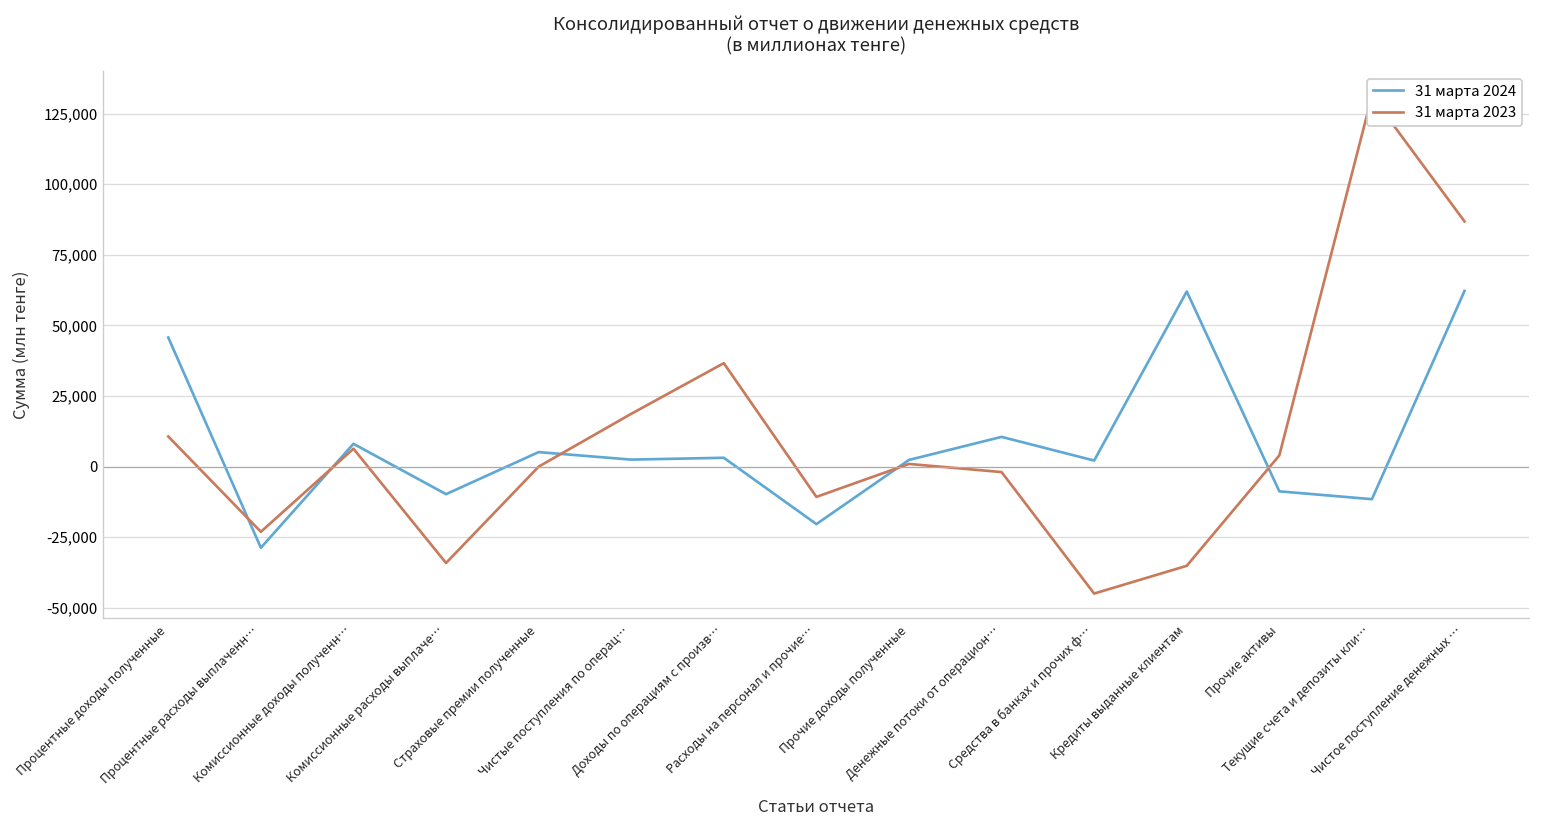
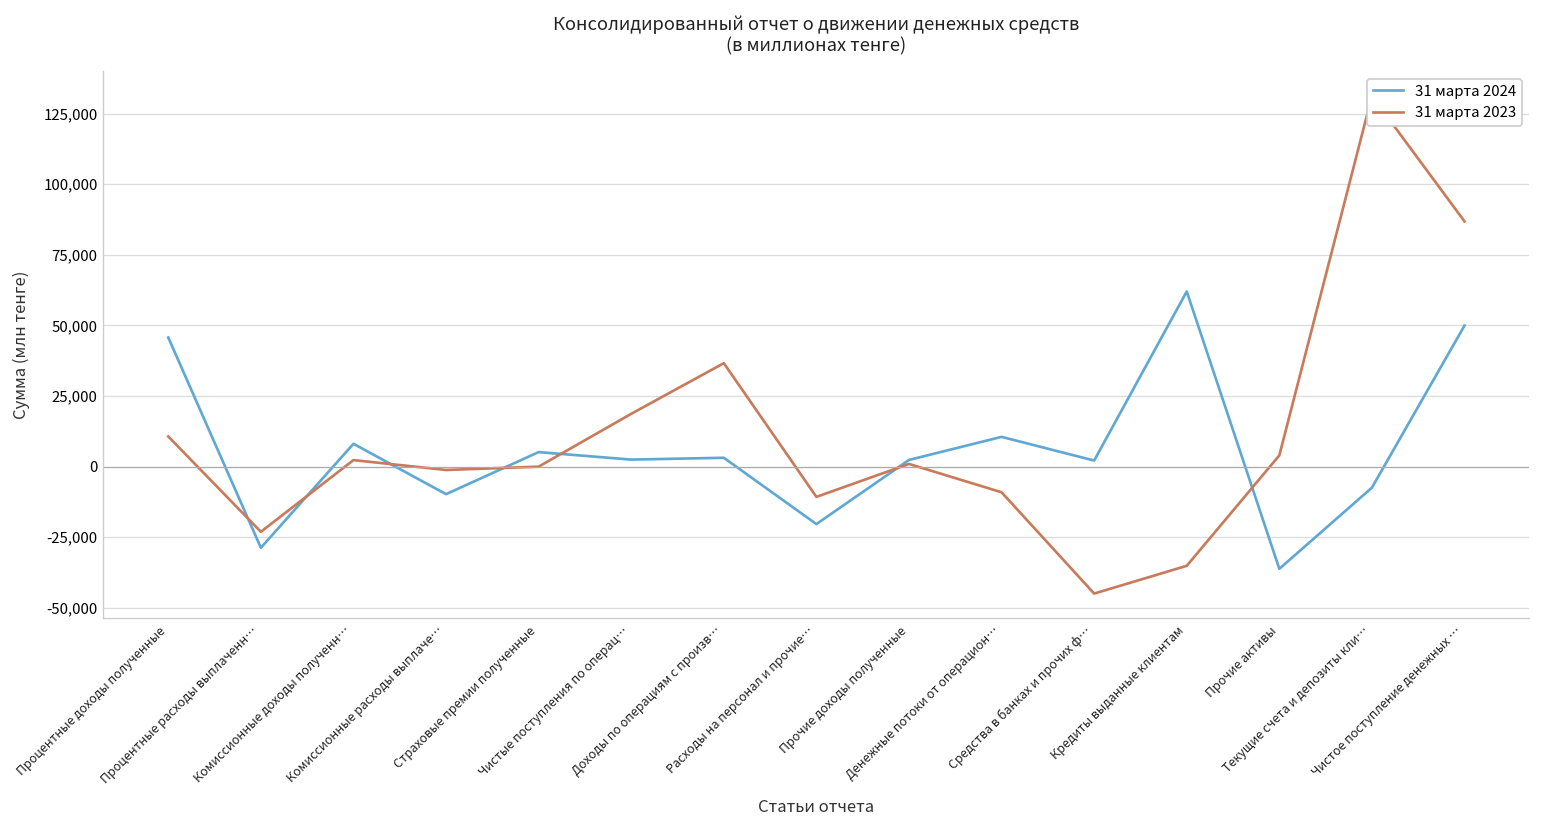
  {
    "31 марта 2024": {
      "Процентные доходы полученные": "46,000",
      "Процентные расходы выплаченн…": "-29,000",
      "Комиссионные доходы полученн…": "8,000",
      "Комиссионные расходы выплаче…": "-10,000",
      "Страховые премии полученные": "5,000",
      "Чистые поступления по операц…": "2,000",
      "Доходы по операциям с произв…": "3,000",
      "Расходы на персонал и прочие…": "-20,000",
      "Прочие доходы полученные": "2,000",
      "Денежные потоки от операцион…": "11,000",
      "Средства в банках и прочих ф…": "2,000",
      "Кредиты выданные клиентам": "62,000",
-     "Прочие активы": "-9,000",
-     "Текущие счета и депозиты кли…": "-12,000",
-     "Чистое поступление денежных …": "62,000"
+     "Прочие активы": "-36,000",
+     "Текущие счета и депозиты кли…": "-7,000",
+     "Чистое поступление денежных …": "50,000"
    },
    "31 марта 2023": {
      "Процентные доходы полученные": "11,000",
      "Процентные расходы выплаченн…": "-23,000",
-     "Комиссионные доходы полученн…": "6,000",
-     "Комиссионные расходы выплаче…": "-34,000",
+     "Комиссионные доходы полученн…": "2,000",
+     "Комиссионные расходы выплаче…": "-1,000",
      "Страховые премии полученные": "0",
      "Чистые поступления по операц…": "19,000",
      "Доходы по операциям с произв…": "37,000",
      "Расходы на персонал и прочие…": "-11,000",
      "Прочие доходы полученные": "1,000",
-     "Денежные потоки от операцион…": "-2,000",
+     "Денежные потоки от операцион…": "-9,000",
      "Средства в банках и прочих ф…": "-45,000",
      "Кредиты выданные клиентам": "-35,000",
      "Прочие активы": "4,000",
      "Чистое поступление денежных …": "87,000"
    }
  }
